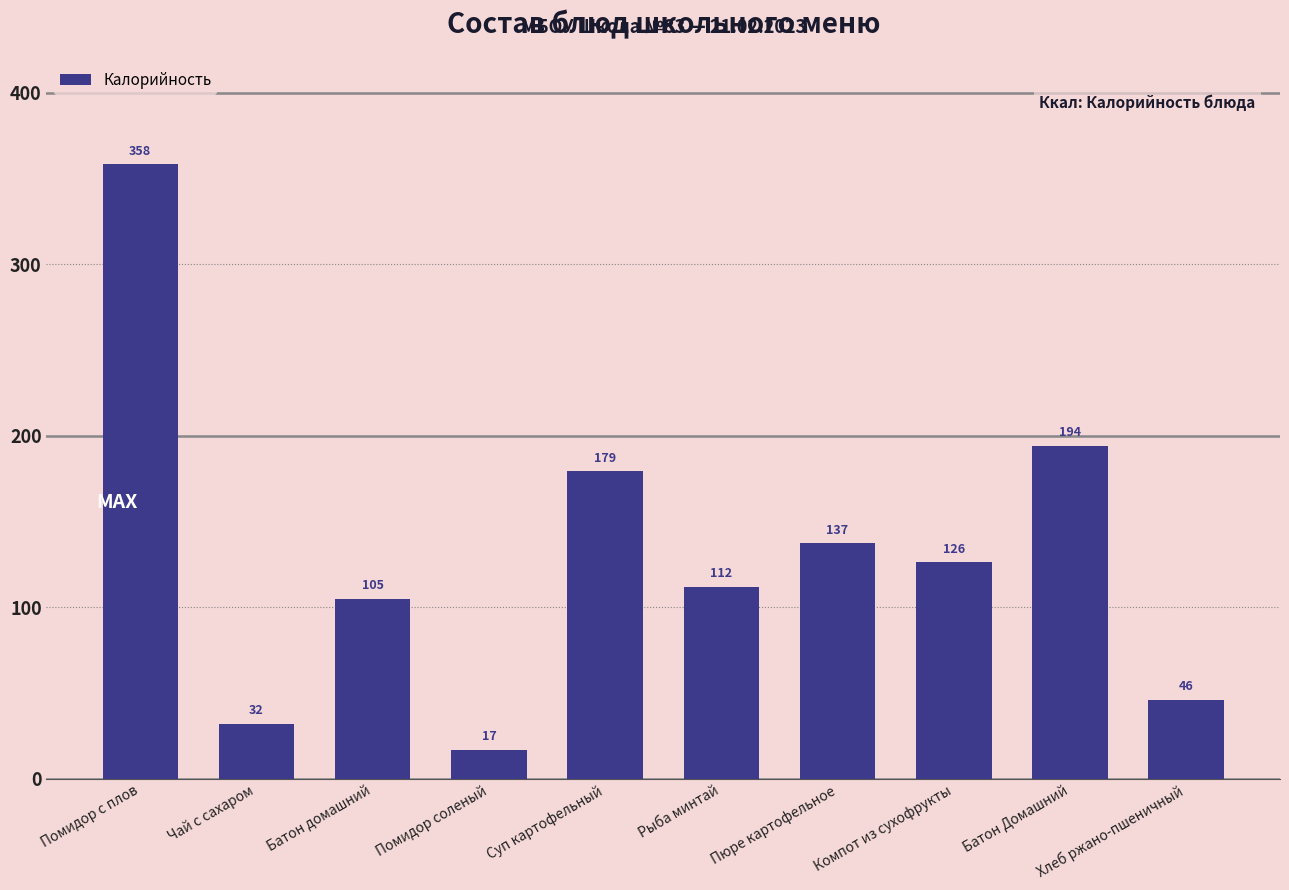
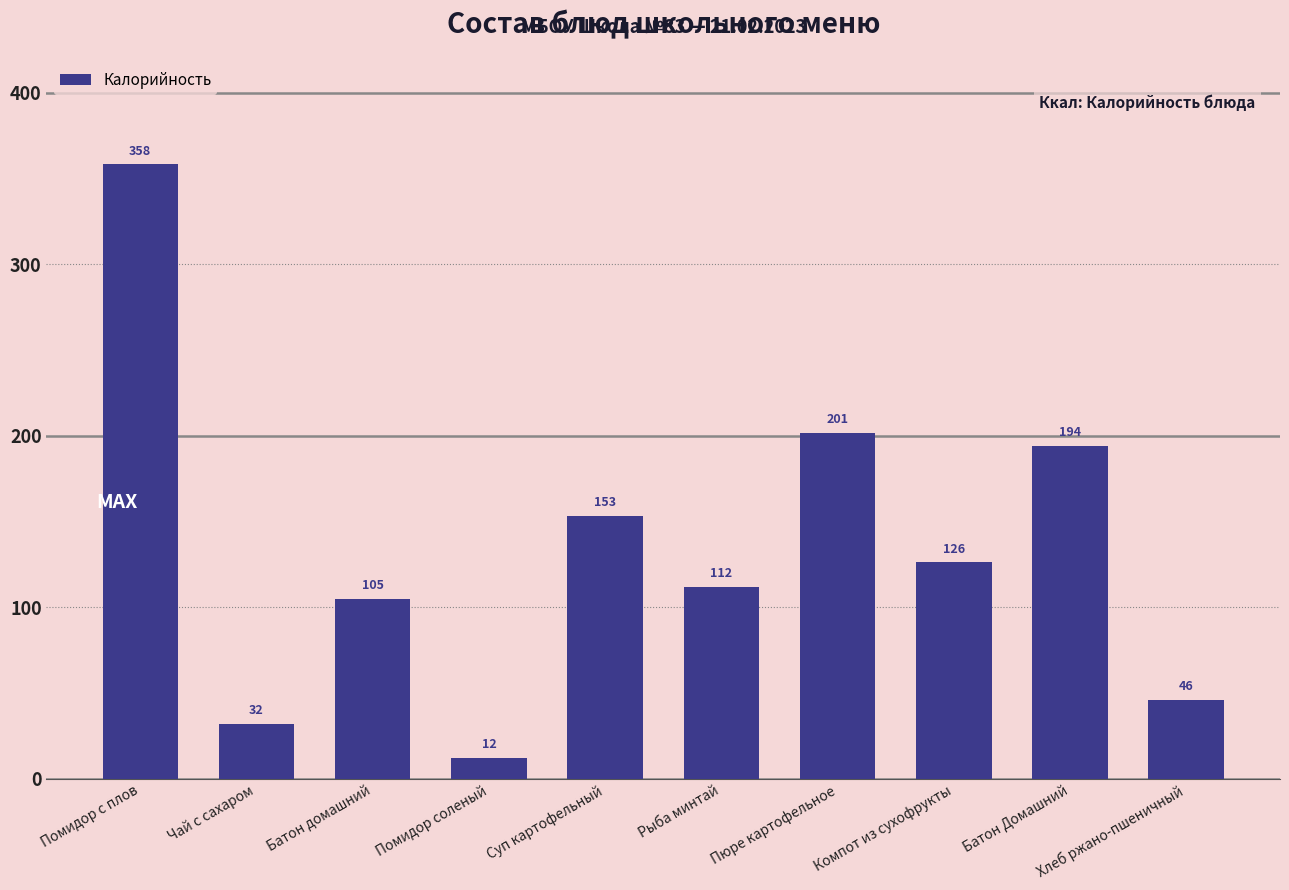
  {
    "Помидор с плов": 358,
    "Чай с сахаром": 32,
    "Батон домашний": 105,
-   "Помидор соленый": 17,
-   "Суп картофельный": 179,
+   "Помидор соленый": 12,
+   "Суп картофельный": 153,
    "Рыба минтай": 112,
-   "Пюре картофельное": 137,
+   "Пюре картофельное": 201,
    "Компот из сухофрукты": 126,
    "Батон Домашний": 194,
    "Хлеб ржано-пшеничный": 46
  }
